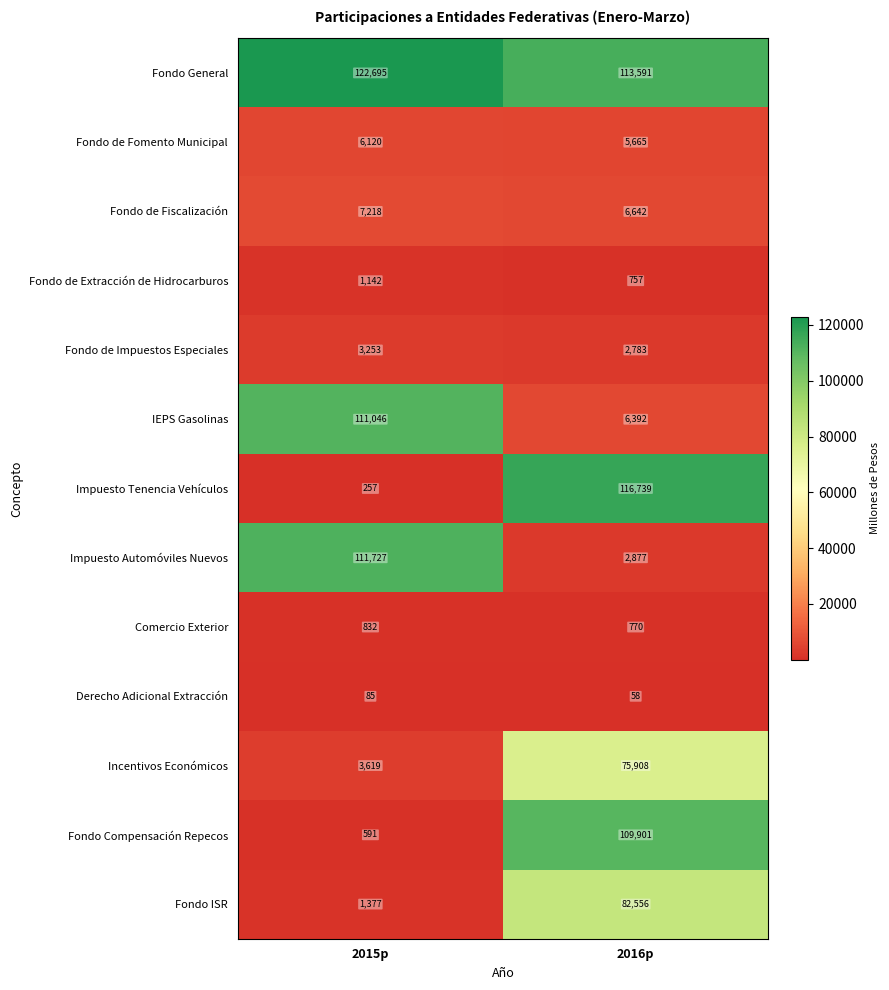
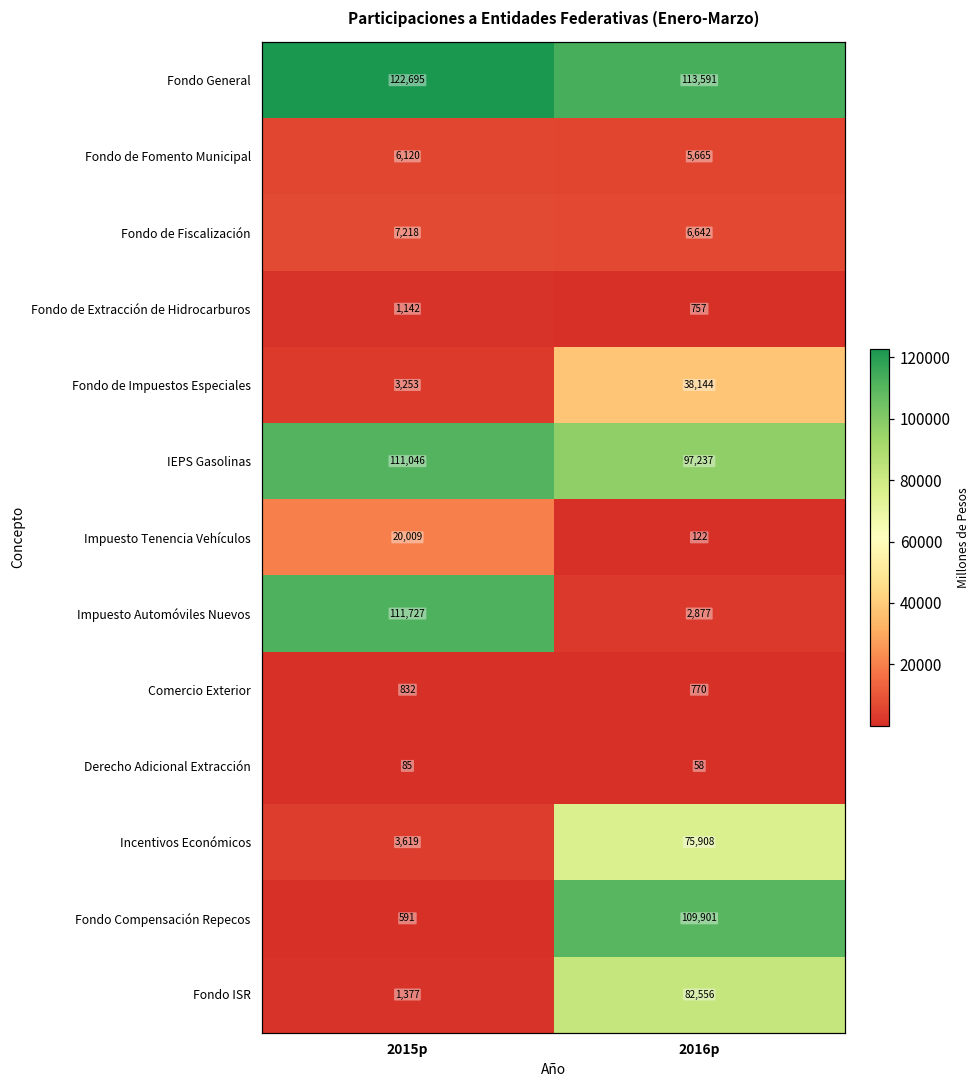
  {
    "Fondo de Impuestos Especiales": {
-     "2016p": "2,783"
+     "2016p": "38,144"
    },
    "IEPS Gasolinas": {
-     "2016p": "6,392"
+     "2016p": "97,237"
    },
    "Impuesto Tenencia Vehículos": {
-     "2015p": "257",
-     "2016p": "116,739"
+     "2015p": "20,009",
+     "2016p": "122"
    }
  }
